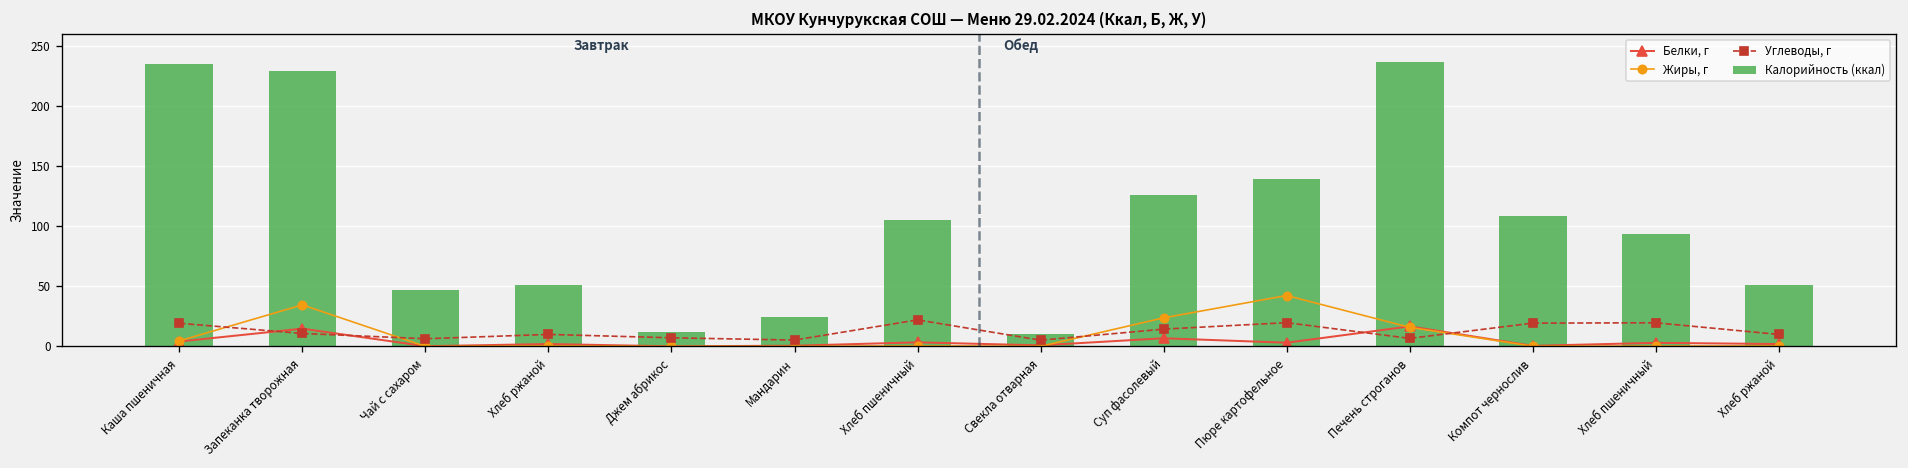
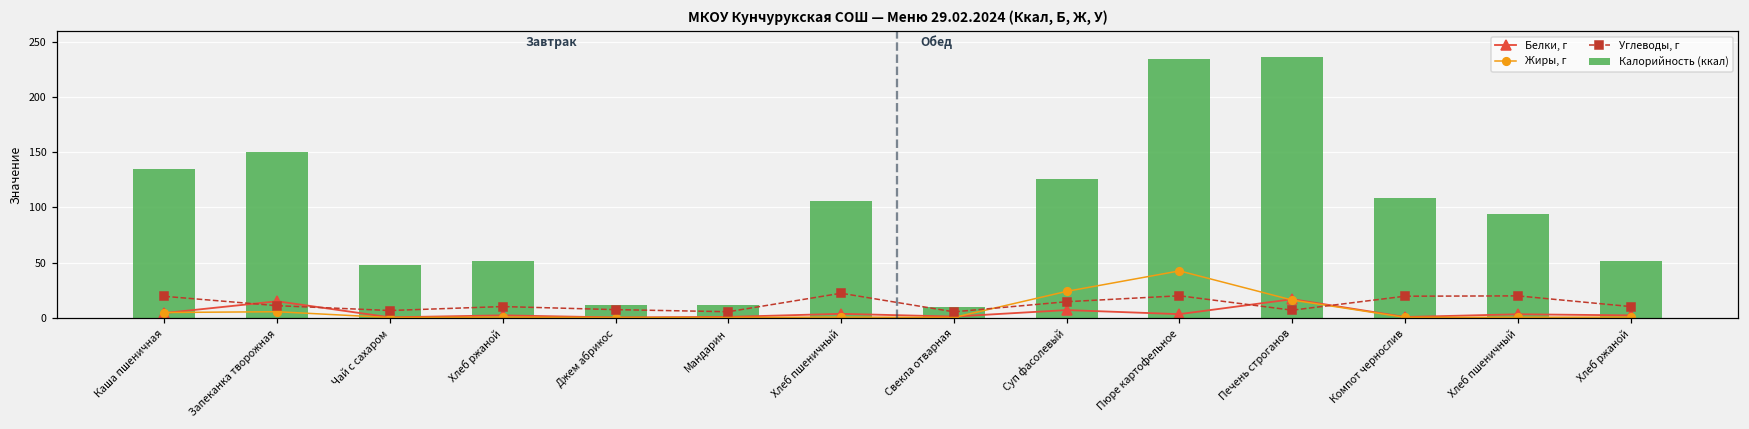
  {
    "Калорийность (ккал)": {
-     "Каша пшеничная": 235,
-     "Запеканка творожная": 230,
+     "Каша пшеничная": 135,
+     "Запеканка творожная": 151,
      "Чай с сахаром": 47,
      "Джем абрикос": 12,
-     "Мандарин": 25,
+     "Мандарин": 11,
      "Свекла отварная": 10,
      "Суп фасолевый": 126,
-     "Пюре картофельное": 139,
+     "Пюре картофельное": 235,
      "Печень строганов": 237,
      "Компот чернослив": 109
    },
    "Жиры, г": {
-     "Запеканка творожная": 35,
+     "Запеканка творожная": 5,
      "Суп фасолевый": 24,
      "Пюре картофельное": 42
    }
  }
